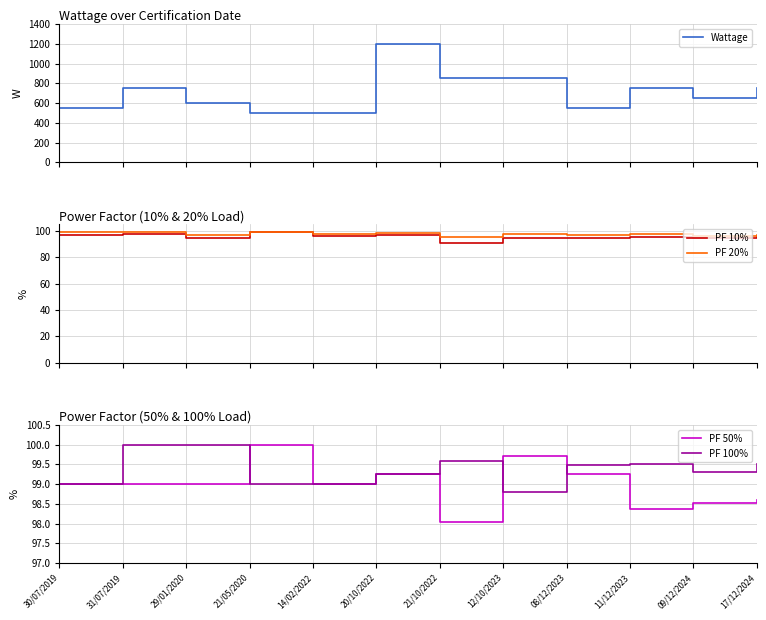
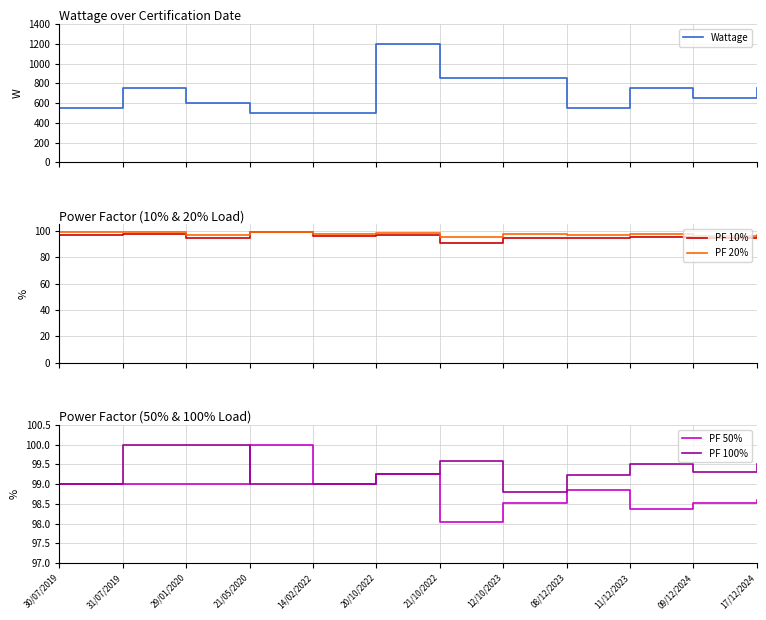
  {
    "Power Factor (50% & 100% Load)": {
      "PF 50%": {
        "31/07/2019": 99.0,
        "29/01/2020": 99.0,
        "21/05/2020": 100.0,
        "21/10/2022": 98.0,
-       "12/10/2023": 99.7,
-       "08/12/2023": 99.3,
+       "12/10/2023": 98.5,
+       "08/12/2023": 98.8,
        "11/12/2023": 98.4,
        "09/12/2024": 98.5,
        "17/12/2024": 98.6
      },
      "PF 100%": {
        "31/07/2019": 100.0,
        "29/01/2020": 100.0,
        "21/05/2020": 99.0,
        "21/10/2022": 99.6,
        "12/10/2023": 98.8,
-       "08/12/2023": 99.5,
+       "08/12/2023": 99.2,
        "11/12/2023": 99.5,
        "09/12/2024": 99.3,
        "17/12/2024": 99.5
      }
    }
  }
